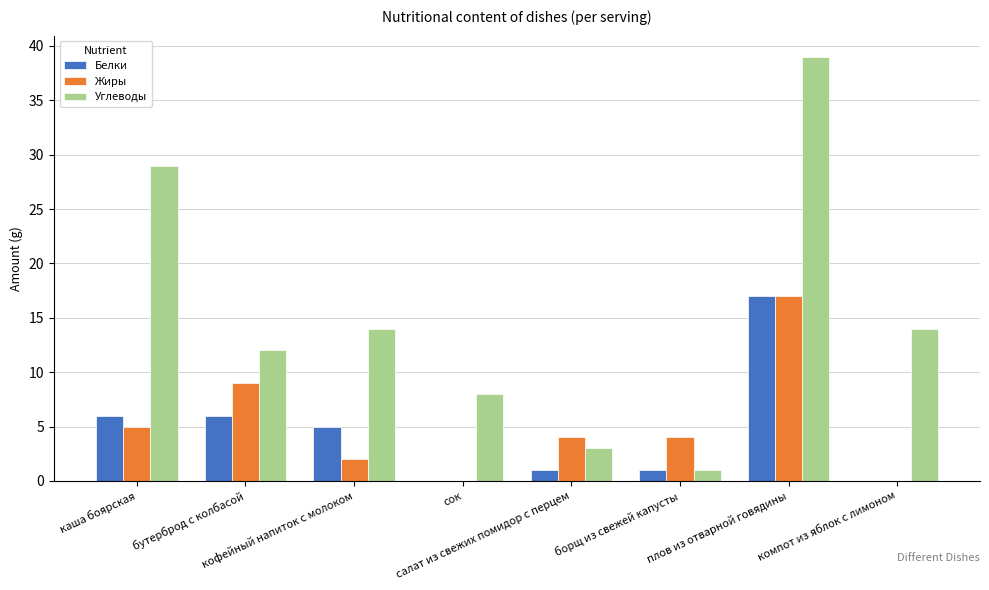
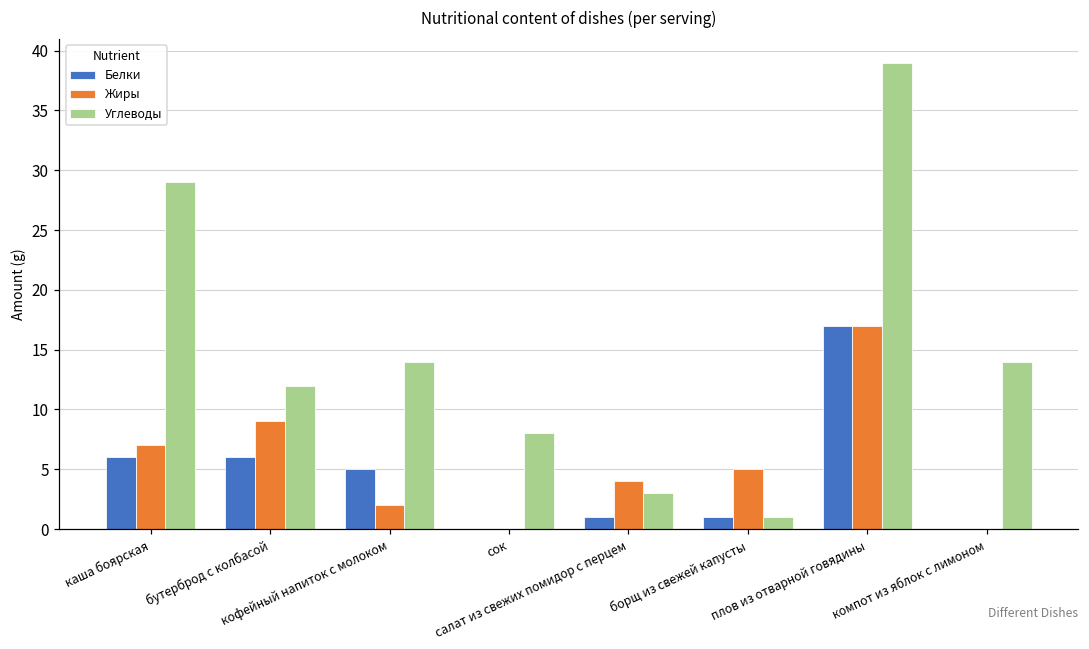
  {
    "Белки": {
      "каша боярская": 6,
      "бутерброд с колбасой": 6,
      "кофейный напиток с молоком": 5,
      "сок": 0,
      "салат из свежих помидор с перцем": 1,
      "борщ из свежей капусты": 1,
      "плов из отварной говядины": 17,
      "компот из яблок с лимоном": 0
    },
    "Жиры": {
-     "каша боярская": 5,
+     "каша боярская": 7,
      "бутерброд с колбасой": 9,
      "кофейный напиток с молоком": 2,
      "сок": 0,
      "салат из свежих помидор с перцем": 4,
-     "борщ из свежей капусты": 4,
+     "борщ из свежей капусты": 5,
      "плов из отварной говядины": 17,
      "компот из яблок с лимоном": 0
    },
    "Углеводы": {
      "каша боярская": 29,
      "бутерброд с колбасой": 12,
      "кофейный напиток с молоком": 14,
      "сок": 8,
      "салат из свежих помидор с перцем": 3,
      "борщ из свежей капусты": 1,
      "плов из отварной говядины": 39,
      "компот из яблок с лимоном": 14
    }
  }
